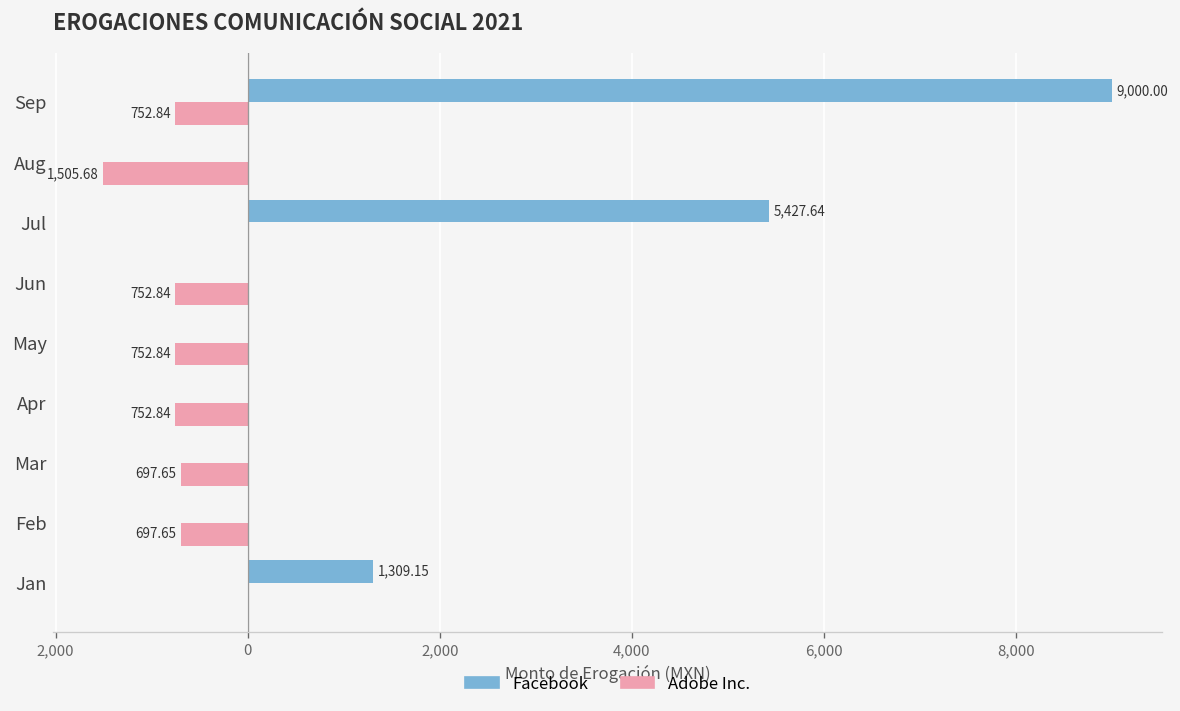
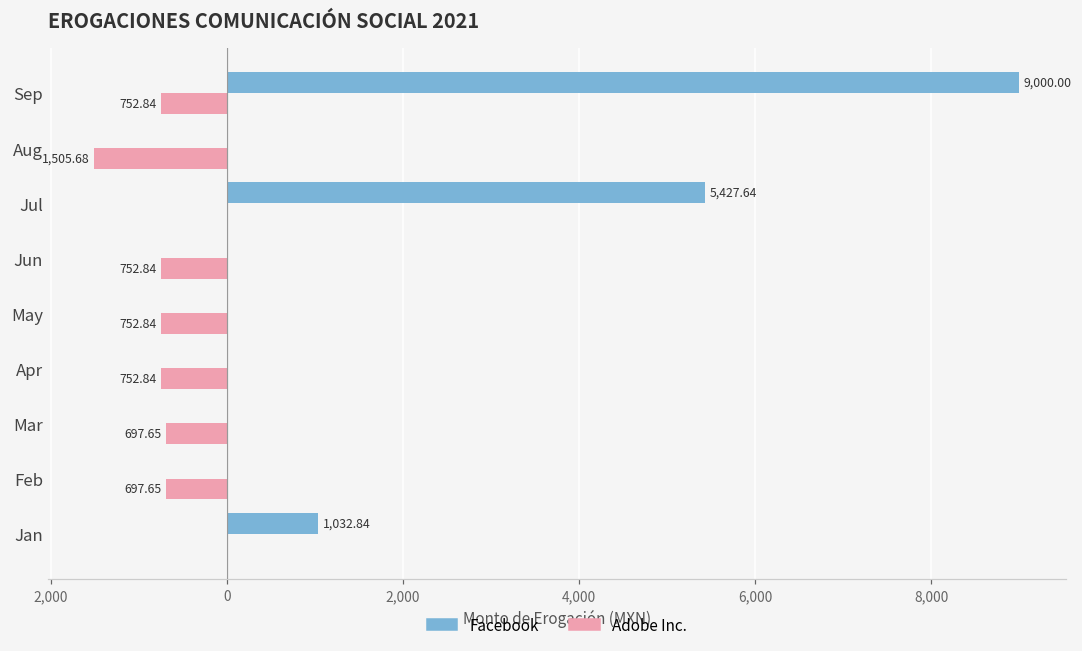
  {
    "Facebook": {
      "Sep": "9,000.00",
      "Jul": "5,427.64",
-     "Jan": "1,309.15"
+     "Jan": "1,032.84"
    }
  }
